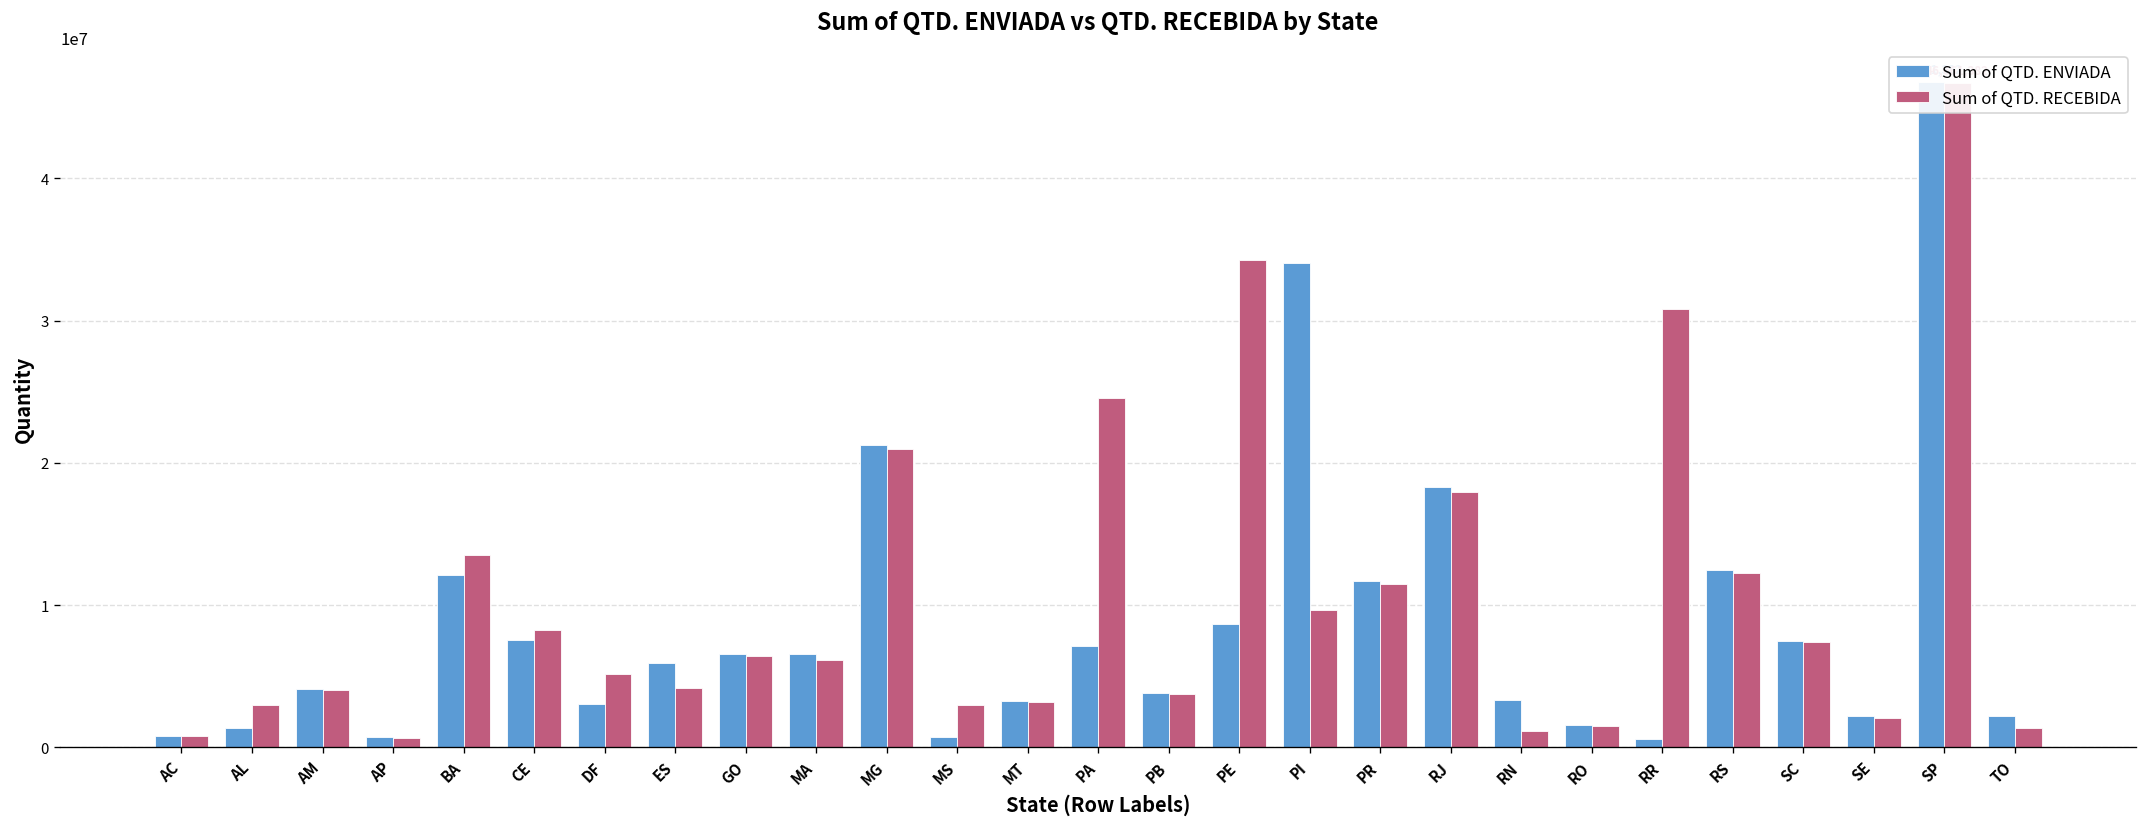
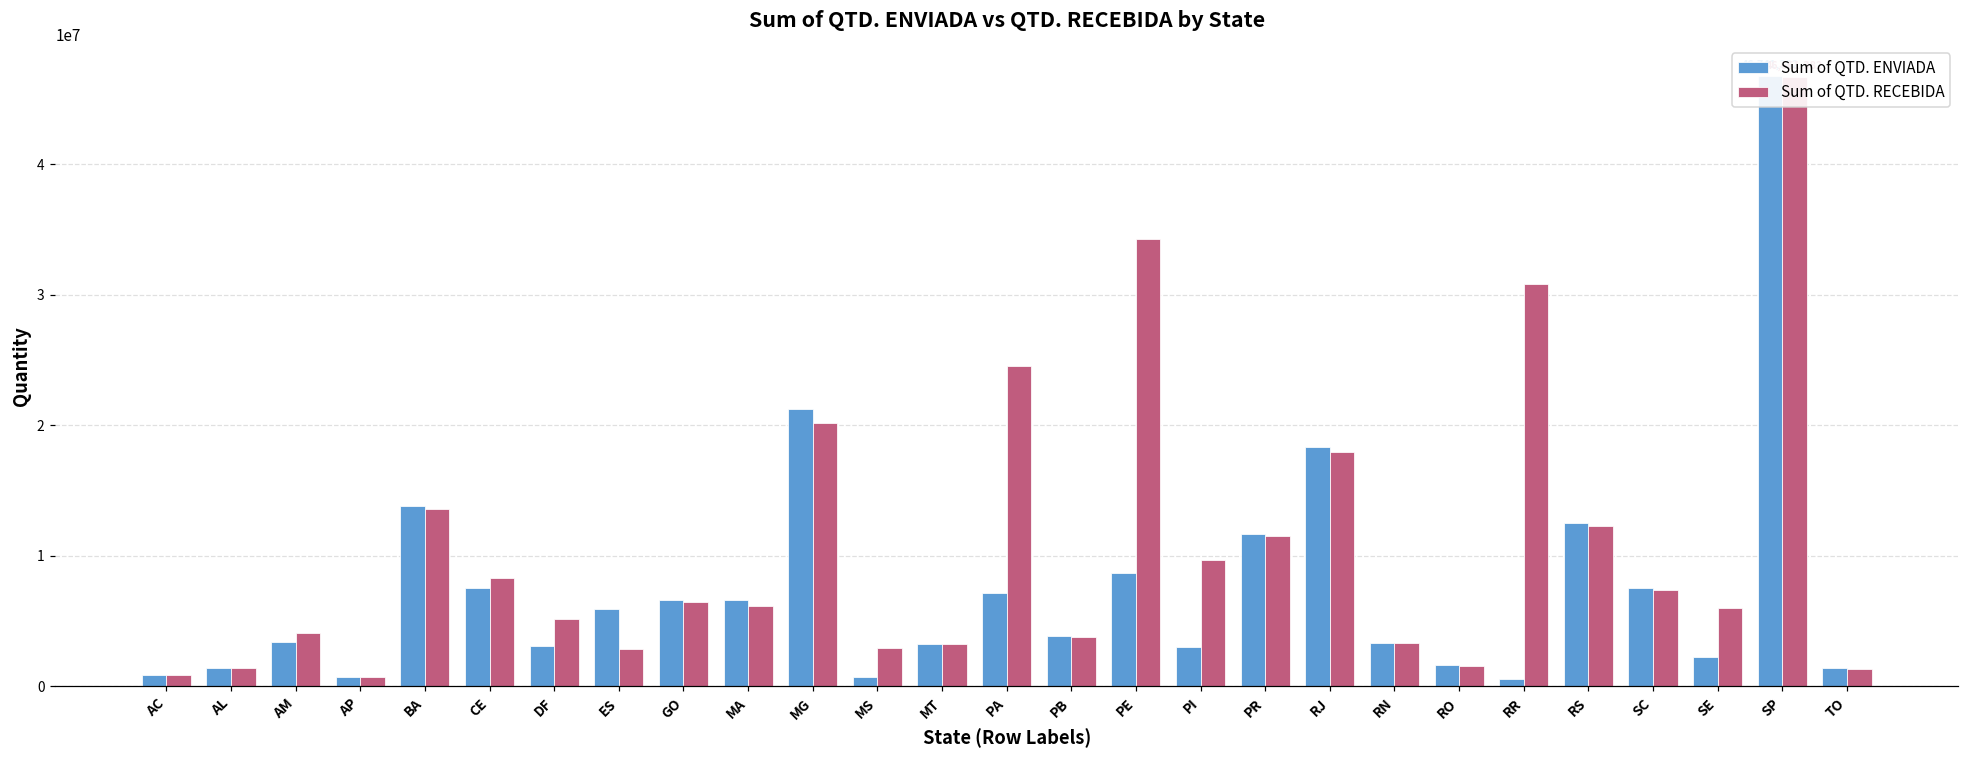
  {
    "Sum of QTD. ENVIADA": {
      "AC": 800000,
      "AL": 1400000,
-     "AM": 4100000,
+     "AM": 3400000,
      "AP": 700000,
-     "BA": 12100000,
+     "BA": 13800000,
      "CE": 7500000,
      "DF": 3100000,
      "ES": 5900000,
      "GO": 6600000,
      "MA": 6600000,
      "MG": 21300000,
      "MS": 700000,
      "MT": 3300000,
      "PA": 7100000,
      "PB": 3800000,
      "PE": 8700000,
-     "PI": 34000000,
+     "PI": 3000000,
      "PR": 11700000,
      "RJ": 18300000,
      "RN": 3300000,
      "RO": 1600000,
      "RR": 600000,
      "RS": 12500000,
      "SC": 7500000,
      "SE": 2200000,
-     "TO": 2200000
+     "TO": 1400000
    },
    "Sum of QTD. RECEBIDA": {
      "AC": 800000,
-     "AL": 3000000,
+     "AL": 1400000,
      "AM": 4100000,
      "AP": 700000,
      "BA": 13500000,
      "CE": 8300000,
      "DF": 5100000,
-     "ES": 4200000,
+     "ES": 2900000,
      "GO": 6400000,
      "MA": 6100000,
-     "MG": 21000000,
+     "MG": 20100000,
      "MS": 3000000,
      "MT": 3200000,
      "PA": 24500000,
      "PB": 3700000,
      "PE": 34300000,
      "PI": 9600000,
      "PR": 11500000,
      "RJ": 17900000,
-     "RN": 1100000,
+     "RN": 3300000,
      "RO": 1500000,
      "RR": 30800000,
      "RS": 12300000,
      "SC": 7400000,
-     "SE": 2100000,
+     "SE": 6000000,
      "TO": 1300000
    }
  }
